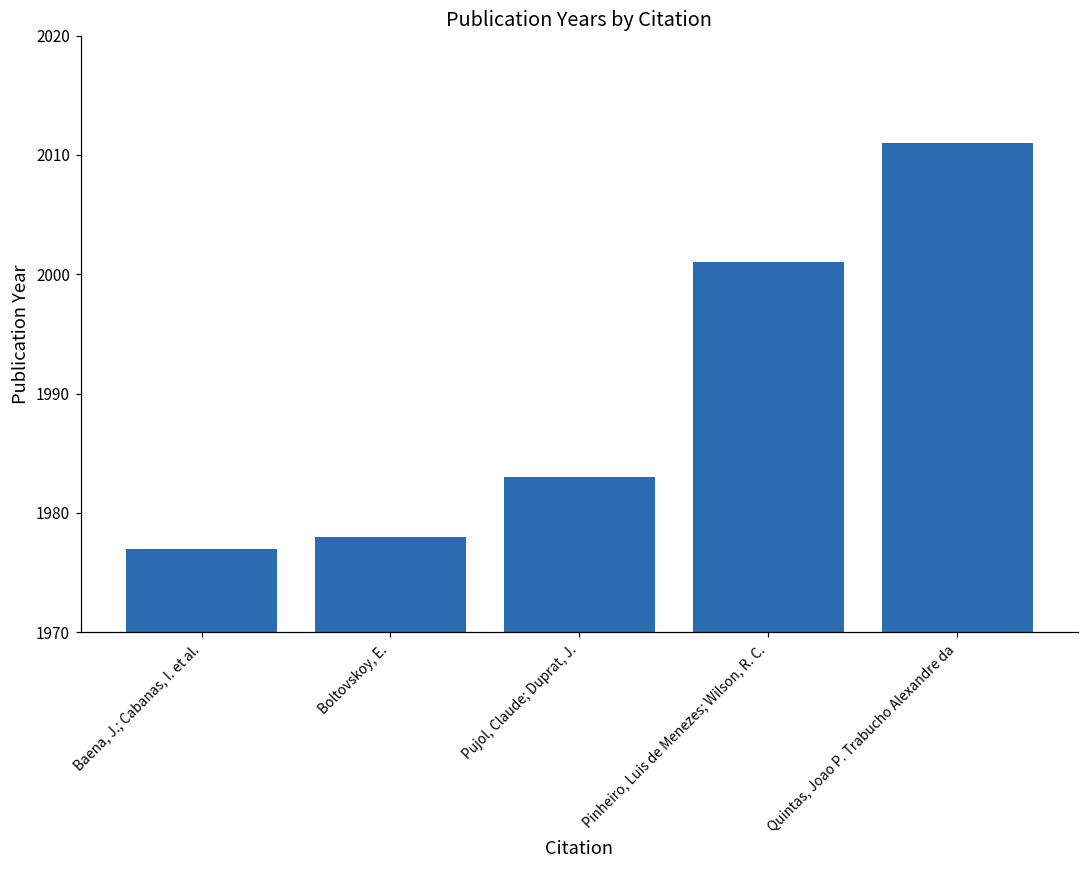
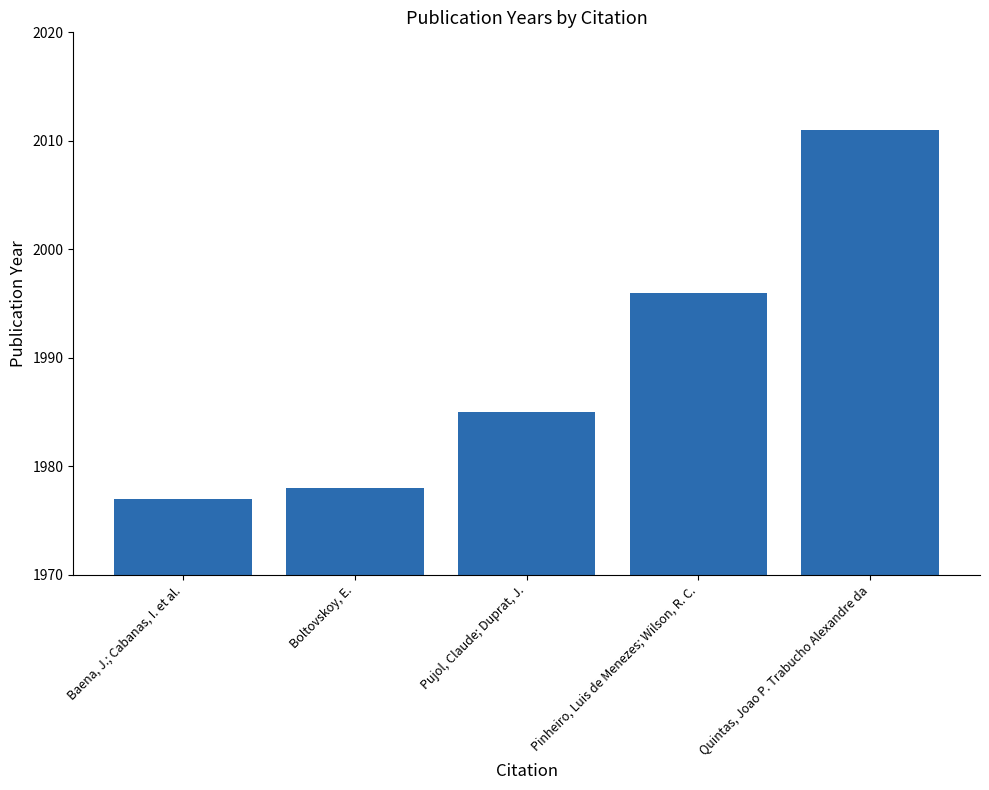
  {
    "Baena, J.; Cabanas, I. et al.": 1977,
    "Boltovskoy, E.": 1978,
-   "Pujol, Claude; Duprat, J.": 1983,
-   "Pinheiro, Luis de Menezes; Wilson, R. C.": 2001,
+   "Pujol, Claude; Duprat, J.": 1985,
+   "Pinheiro, Luis de Menezes; Wilson, R. C.": 1996,
    "Quintas, Joao P. Trabucho Alexandre da": 2011
  }
